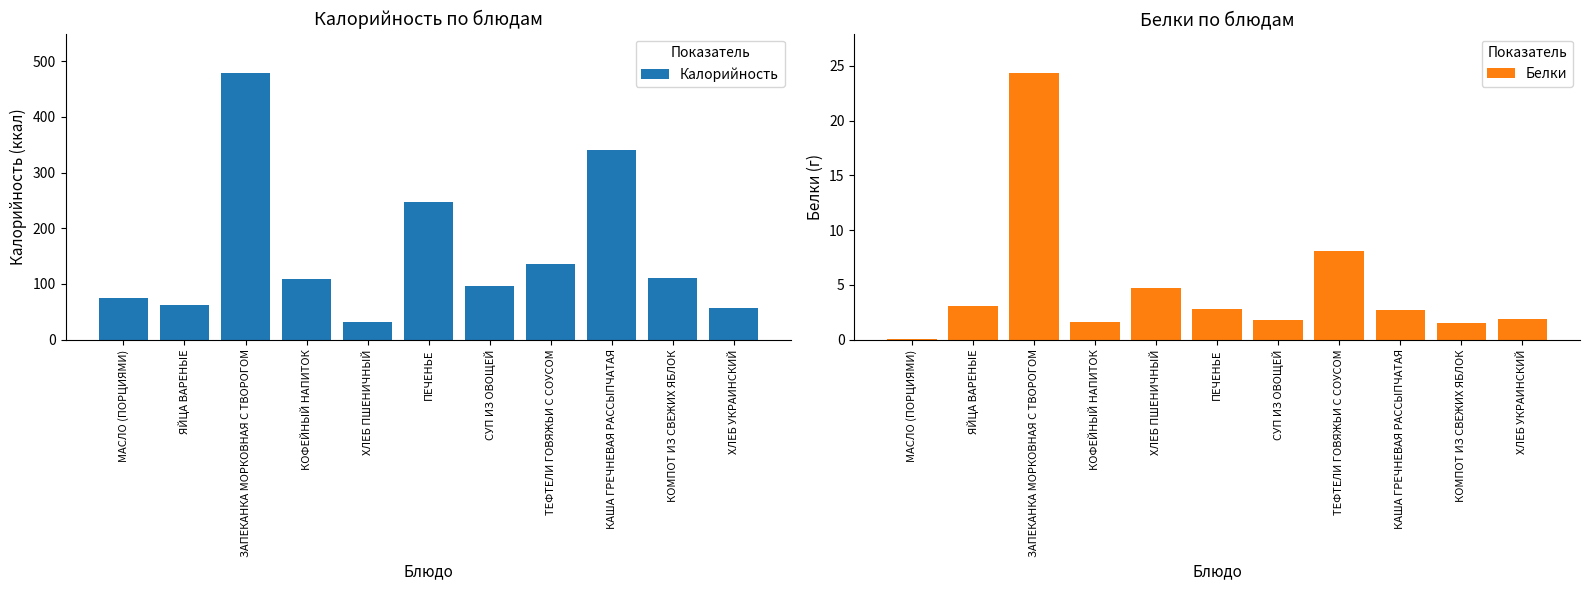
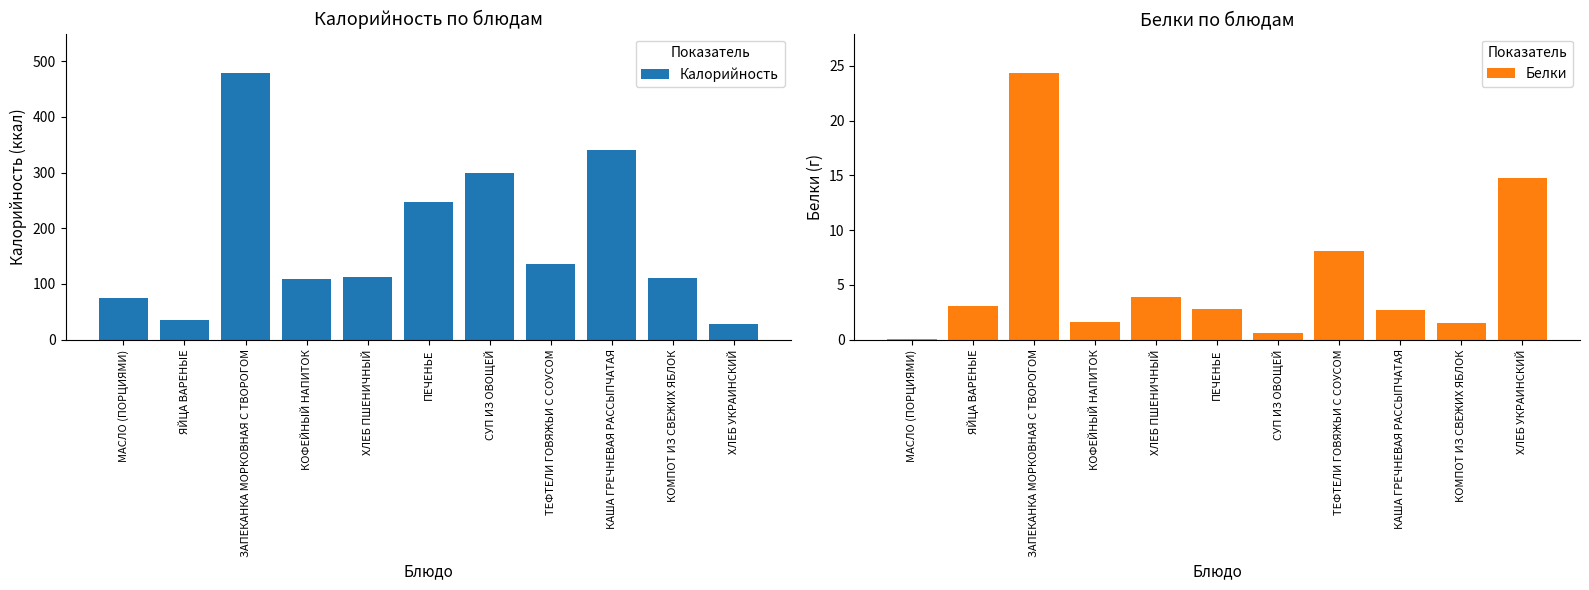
  {
    "Калорийность по блюдам": {
      "МАСЛО (ПОРЦИЯМИ)": 70,
-     "ЯЙЦА ВАРЕНЫЕ": 60,
+     "ЯЙЦА ВАРЕНЫЕ": 40,
      "ЗАПЕКАНКА МОРКОВНАЯ С ТВОРОГОМ": 480,
      "КОФЕЙНЫЙ НАПИТОК": 110,
-     "ХЛЕБ ПШЕНИЧНЫЙ": 30,
+     "ХЛЕБ ПШЕНИЧНЫЙ": 110,
      "ПЕЧЕНЬЕ": 250,
-     "СУП ИЗ ОВОЩЕЙ": 100,
+     "СУП ИЗ ОВОЩЕЙ": 300,
      "ТЕФТЕЛИ ГОВЯЖЬИ С СОУСОМ": 140,
      "КАША ГРЕЧНЕВАЯ РАССЫПЧАТАЯ": 340,
      "КОМПОТ ИЗ СВЕЖИХ ЯБЛОК": 110,
-     "ХЛЕБ УКРАИНСКИЙ": 60
+     "ХЛЕБ УКРАИНСКИЙ": 30
    },
    "Белки по блюдам": {
      "ЯЙЦА ВАРЕНЫЕ": 3.1,
      "ЗАПЕКАНКА МОРКОВНАЯ С ТВОРОГОМ": 24.3,
      "КОФЕЙНЫЙ НАПИТОК": 1.6,
-     "ХЛЕБ ПШЕНИЧНЫЙ": 4.7,
+     "ХЛЕБ ПШЕНИЧНЫЙ": 3.9,
      "ПЕЧЕНЬЕ": 2.8,
-     "СУП ИЗ ОВОЩЕЙ": 1.8,
+     "СУП ИЗ ОВОЩЕЙ": 0.6,
      "ТЕФТЕЛИ ГОВЯЖЬИ С СОУСОМ": 8.1,
      "КАША ГРЕЧНЕВАЯ РАССЫПЧАТАЯ": 2.7,
      "КОМПОТ ИЗ СВЕЖИХ ЯБЛОК": 1.5,
-     "ХЛЕБ УКРАИНСКИЙ": 1.9
+     "ХЛЕБ УКРАИНСКИЙ": 14.8
    }
  }
